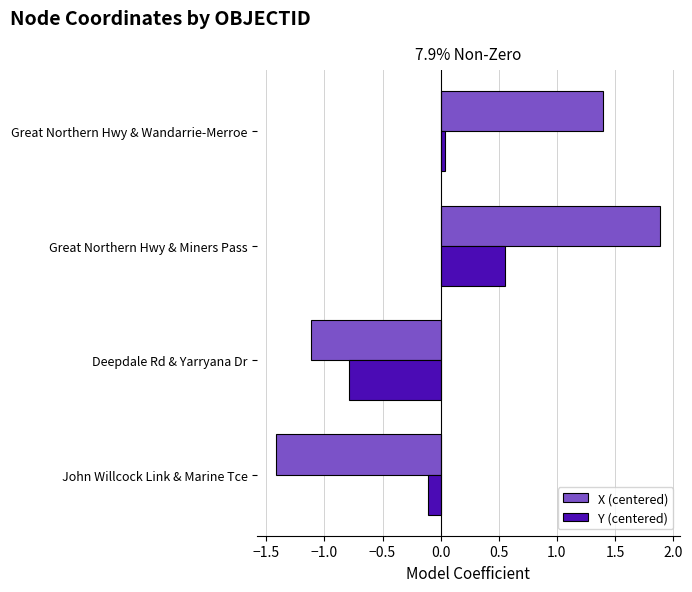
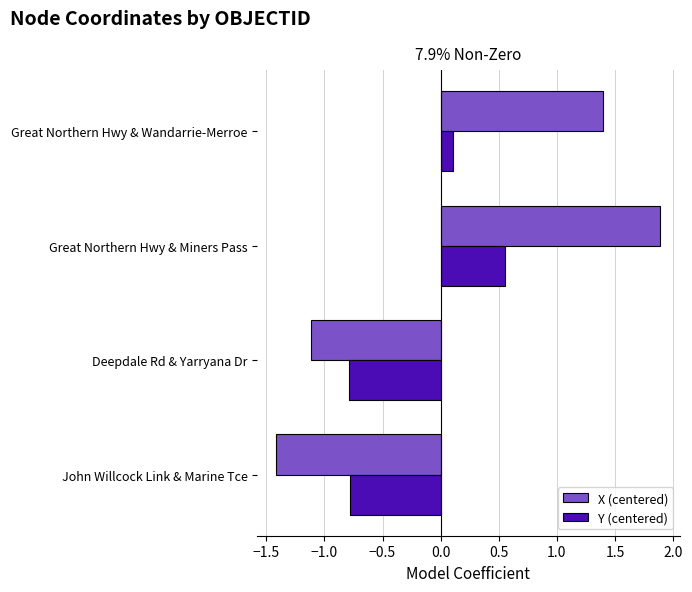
  {
    "X (centered)": {
      "Great Northern Hwy & Wandarrie-Merroe": 1.39,
      "Great Northern Hwy & Miners Pass": 1.89,
      "Deepdale Rd & Yarryana Dr": -1.12,
      "John Willcock Link & Marine Tce": -1.41
    },
    "Y (centered)": {
-     "Great Northern Hwy & Wandarrie-Merroe": 0.04,
+     "Great Northern Hwy & Wandarrie-Merroe": 0.11,
      "Great Northern Hwy & Miners Pass": 0.56,
      "Deepdale Rd & Yarryana Dr": -0.79,
-     "John Willcock Link & Marine Tce": -0.11
+     "John Willcock Link & Marine Tce": -0.78
    }
  }
